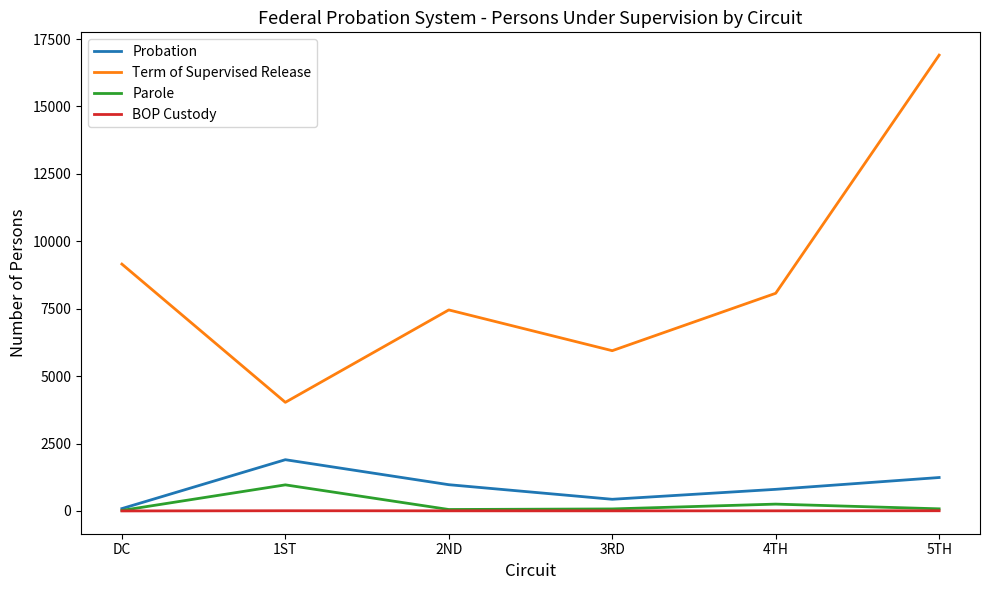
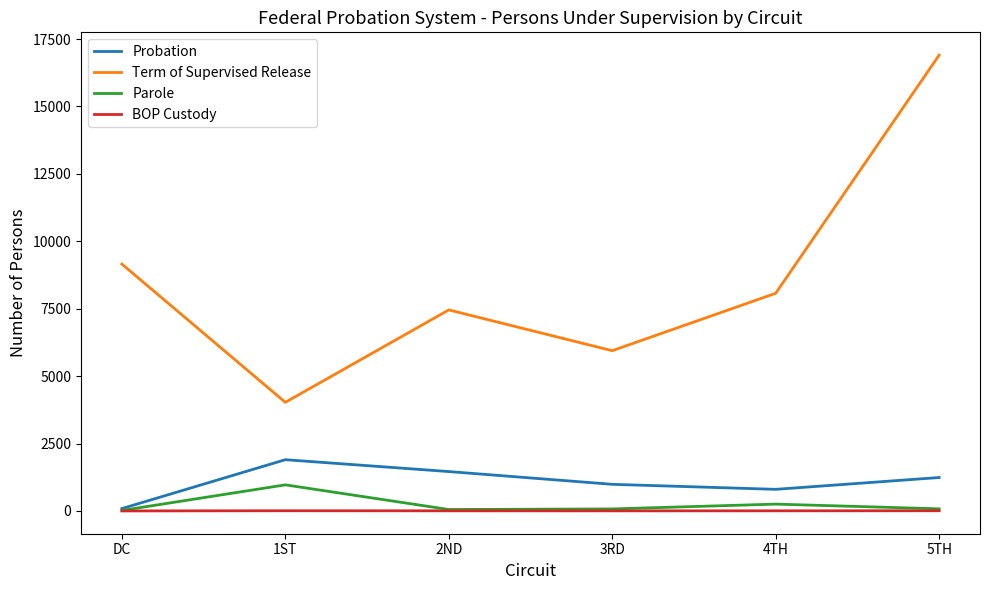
  {
    "Probation": {
      "1ST": 1900,
-     "2ND": 1000,
-     "3RD": 400,
+     "2ND": 1500,
+     "3RD": 1000,
      "4TH": 800,
      "5TH": 1200
    },
    "Term of Supervised Release": {
      "DC": 9200,
      "1ST": 4000,
      "2ND": 7500,
      "3RD": 5900,
      "4TH": 8100,
      "5TH": 16900
    },
    "Parole": {
      "1ST": 1000,
      "4TH": 300
    },
    "BOP Custody": {
      "1ST": 0,
      "4TH": 0
    }
  }
